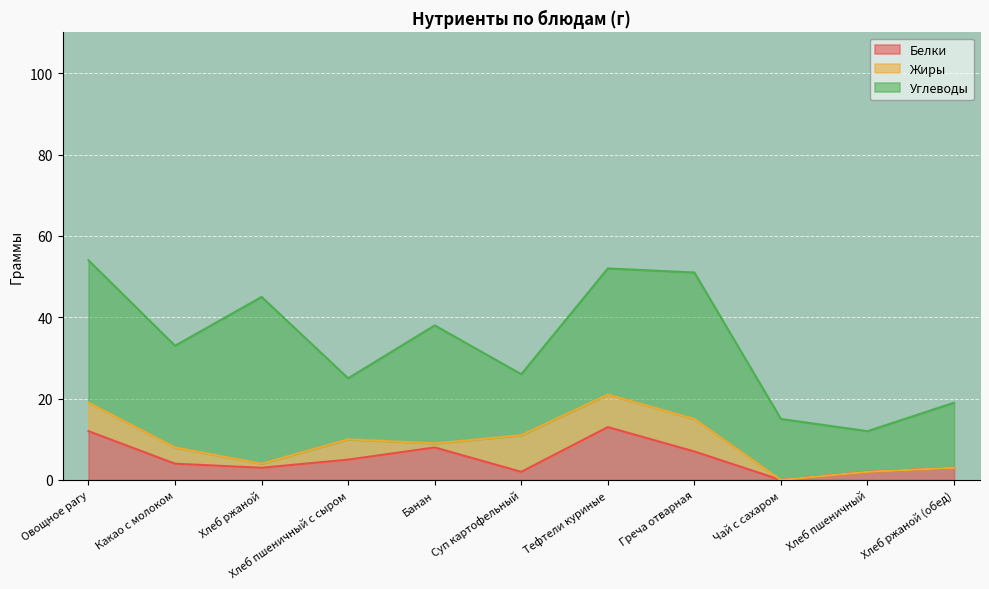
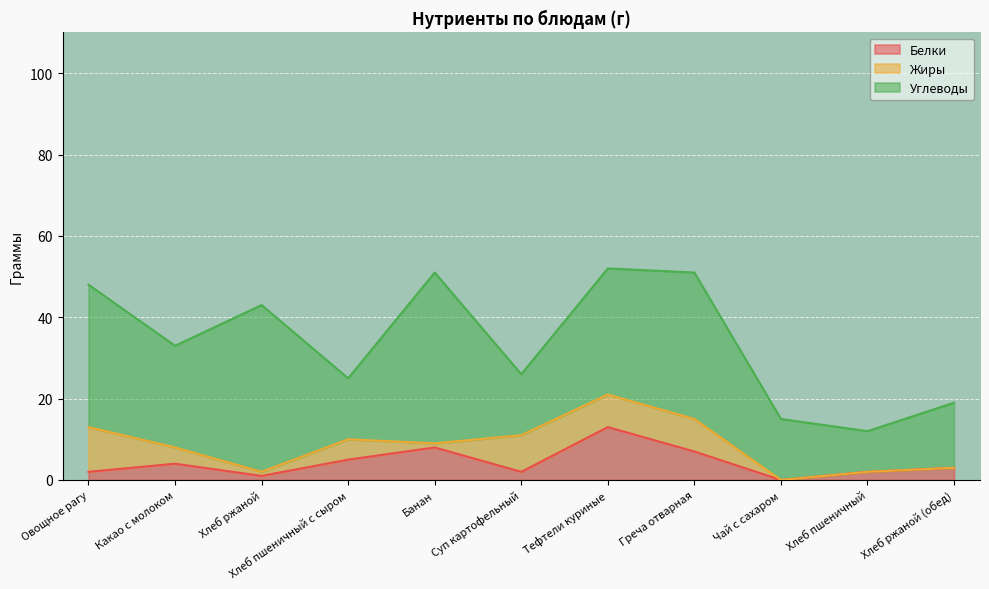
  {
    "Белки": {
-     "Овощное рагу": 12,
+     "Овощное рагу": 2,
      "Какао с молоком": 4,
-     "Хлеб ржаной": 3,
+     "Хлеб ржаной": 1,
      "Хлеб пшеничный с сыром": 5,
      "Банан": 8,
      "Суп картофельный": 2,
      "Тефтели куриные": 13,
      "Греча отварная": 7
    },
    "Жиры": {
-     "Овощное рагу": 7,
+     "Овощное рагу": 11,
      "Какао с молоком": 4,
      "Хлеб ржаной": 1,
      "Хлеб пшеничный с сыром": 5,
      "Банан": 1,
      "Суп картофельный": 9,
      "Тефтели куриные": 8,
      "Греча отварная": 8
    },
    "Углеводы": {
      "Овощное рагу": 35,
      "Какао с молоком": 25,
      "Хлеб ржаной": 41,
      "Хлеб пшеничный с сыром": 15,
-     "Банан": 29,
+     "Банан": 42,
      "Суп картофельный": 15,
      "Тефтели куриные": 31,
      "Греча отварная": 36,
      "Чай с сахаром": 15,
      "Хлеб пшеничный": 10,
      "Хлеб ржаной (обед)": 16
    }
  }
